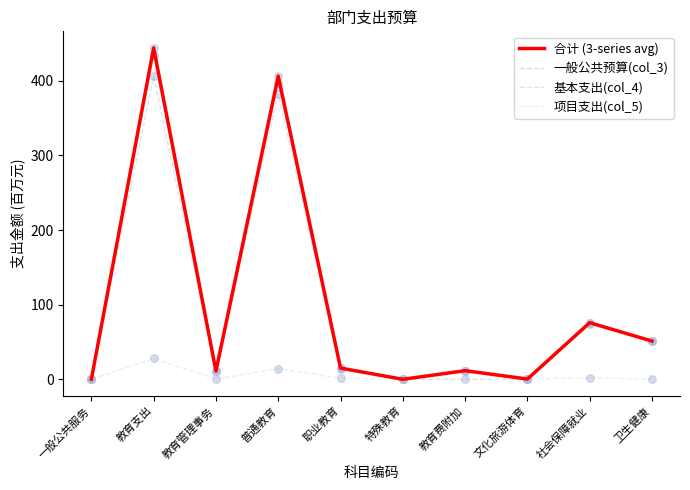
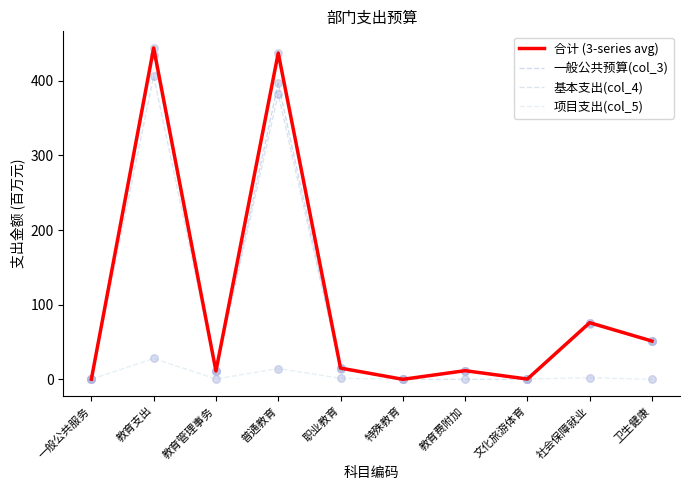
  {
    "合计 (3-series avg)": {
      "教育支出": 440,
-     "普通教育": 410
+     "普通教育": 440
    }
  }
